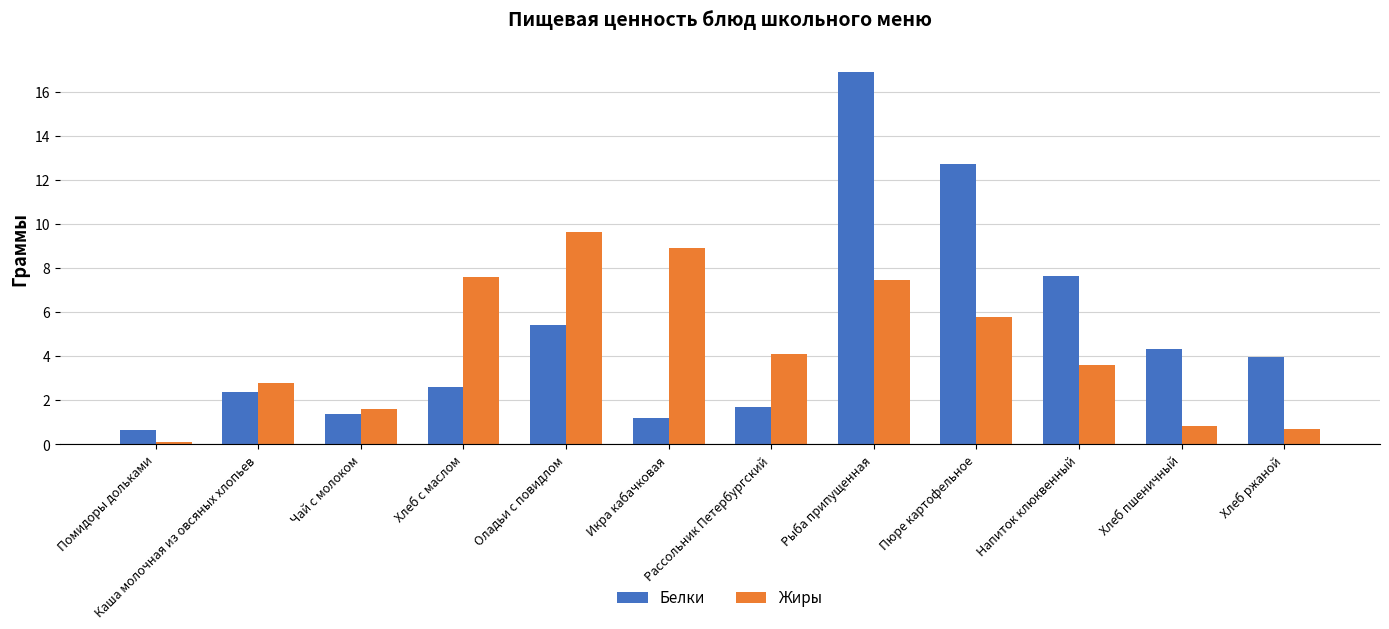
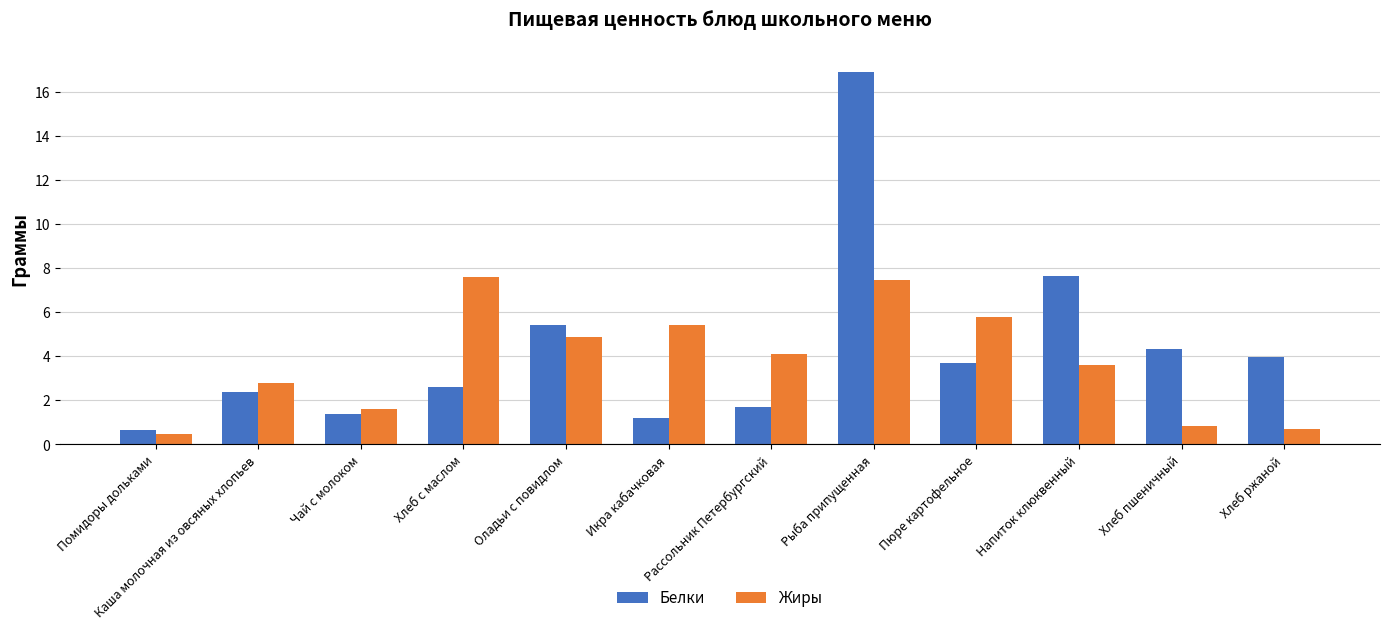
  {
    "Белки": {
      "Помидоры дольками": 0.7,
      "Каша молочная из овсяных хлопьев": 2.4,
      "Чай с молоком": 1.4,
      "Хлеб с маслом": 2.6,
      "Оладьи с повидлом": 5.4,
      "Икра кабачковая": 1.2,
      "Рассольник Петербургский": 1.7,
      "Рыба припущенная": 16.9,
-     "Пюре картофельное": 12.7,
+     "Пюре картофельное": 3.7,
      "Напиток клюквенный": 7.6,
      "Хлеб пшеничный": 4.3,
      "Хлеб ржаной": 4.0
    },
    "Жиры": {
-     "Помидоры дольками": 0.1,
+     "Помидоры дольками": 0.5,
      "Каша молочная из овсяных хлопьев": 2.8,
      "Чай с молоком": 1.6,
      "Хлеб с маслом": 7.6,
-     "Оладьи с повидлом": 9.6,
-     "Икра кабачковая": 8.9,
+     "Оладьи с повидлом": 4.9,
+     "Икра кабачковая": 5.4,
      "Рассольник Петербургский": 4.1,
      "Рыба припущенная": 7.5,
      "Пюре картофельное": 5.8,
      "Напиток клюквенный": 3.6,
      "Хлеб пшеничный": 0.8,
      "Хлеб ржаной": 0.7
    }
  }
